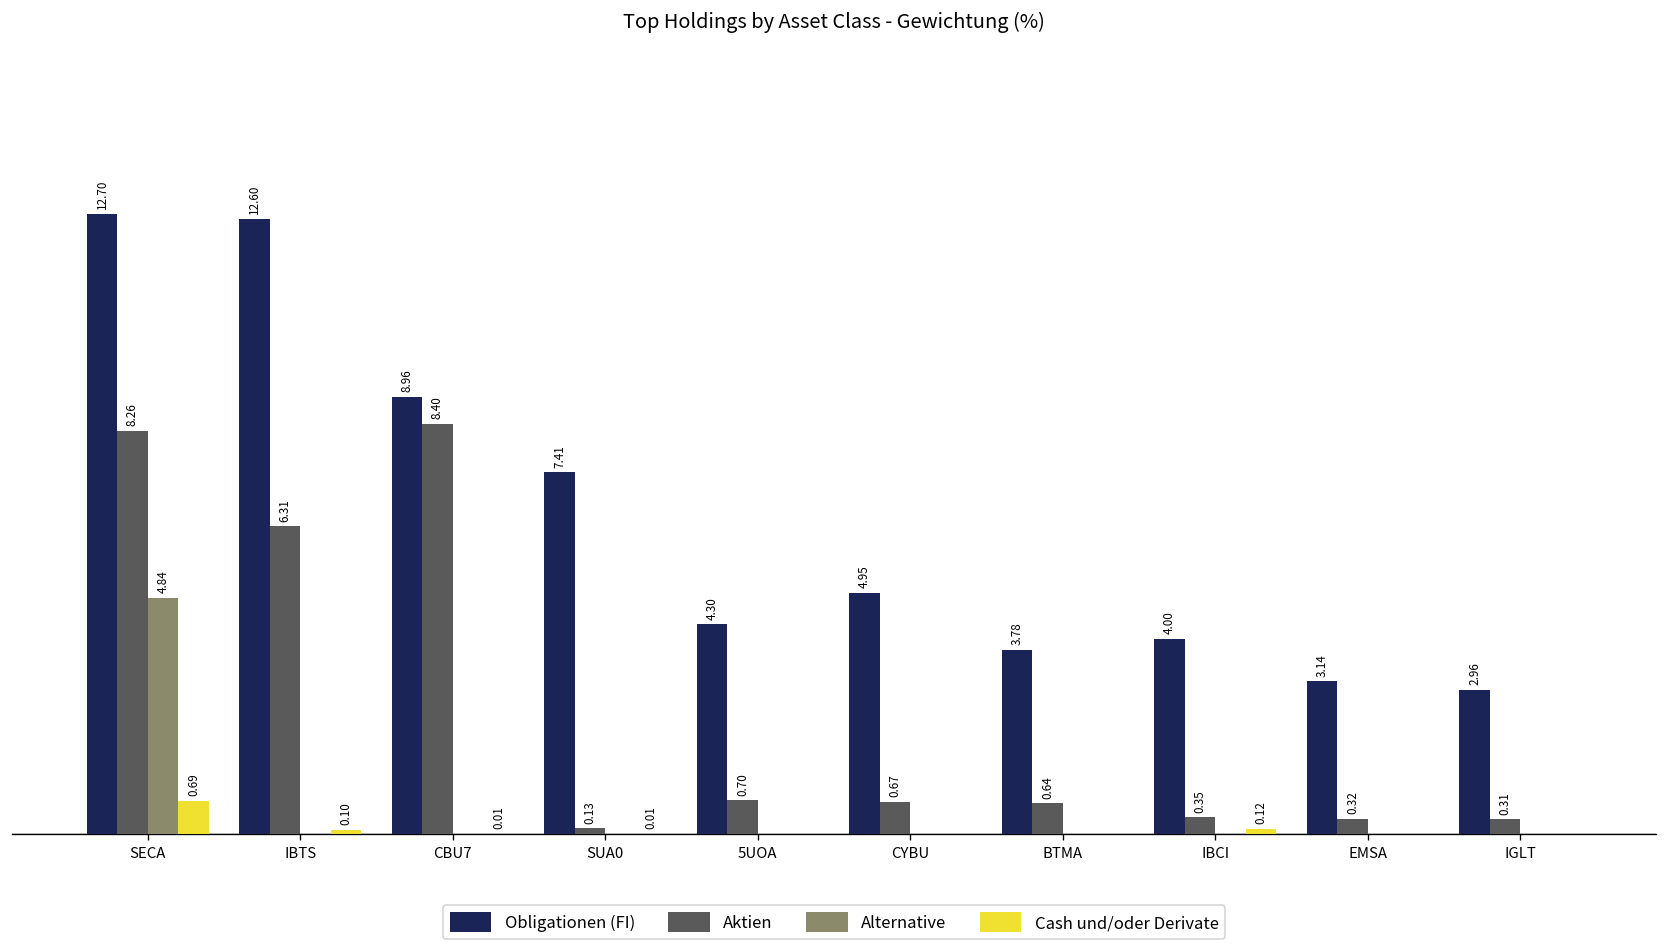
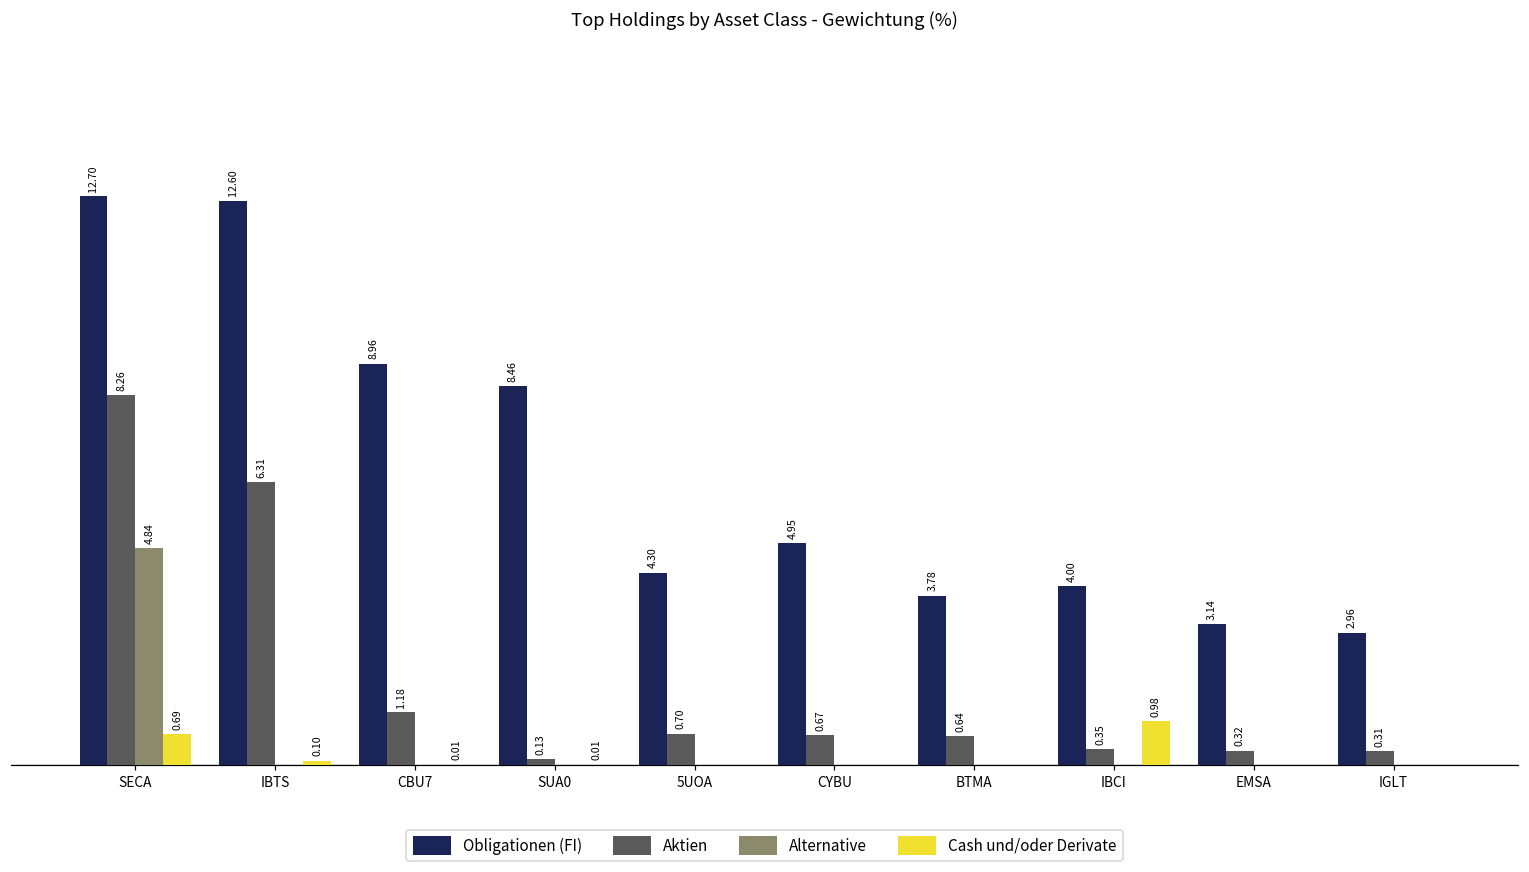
  {
    "Obligationen (FI)": {
      "SECA": 12.70,
      "IBTS": 12.60,
      "CBU7": 8.96,
-     "SUA0": 7.41,
+     "SUA0": 8.46,
      "5UOA": 4.30,
      "CYBU": 4.95,
      "BTMA": 3.78,
      "IBCI": 4.00,
      "EMSA": 3.14,
      "IGLT": 2.96
    },
    "Aktien": {
      "SECA": 8.26,
      "IBTS": 6.31,
-     "CBU7": 8.40,
+     "CBU7": 1.18,
      "SUA0": 0.13,
      "5UOA": 0.70,
      "CYBU": 0.67,
      "BTMA": 0.64,
      "IBCI": 0.35,
      "EMSA": 0.32,
      "IGLT": 0.31
    },
    "Alternative": {
      "SECA": 4.84
    },
    "Cash und/oder Derivate": {
      "SECA": 0.69,
      "IBTS": 0.10,
      "CBU7": 0.01,
      "SUA0": 0.01,
-     "IBCI": 0.12
+     "IBCI": 0.98
    }
  }
